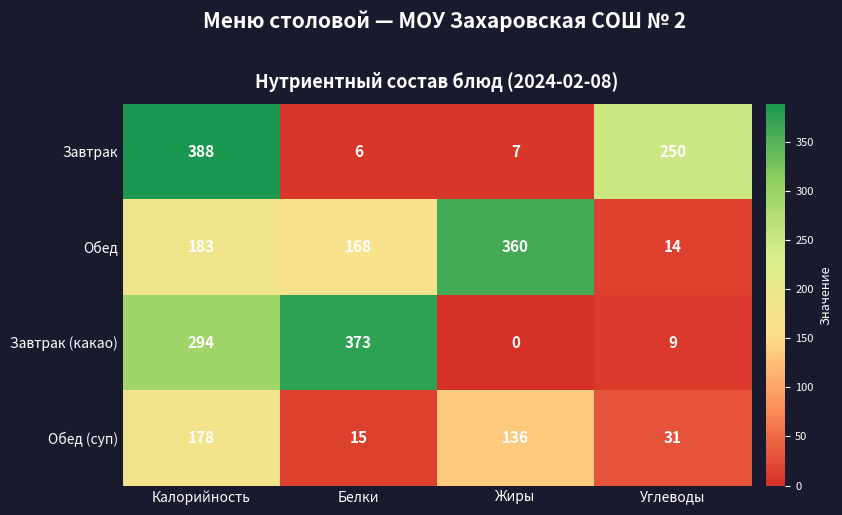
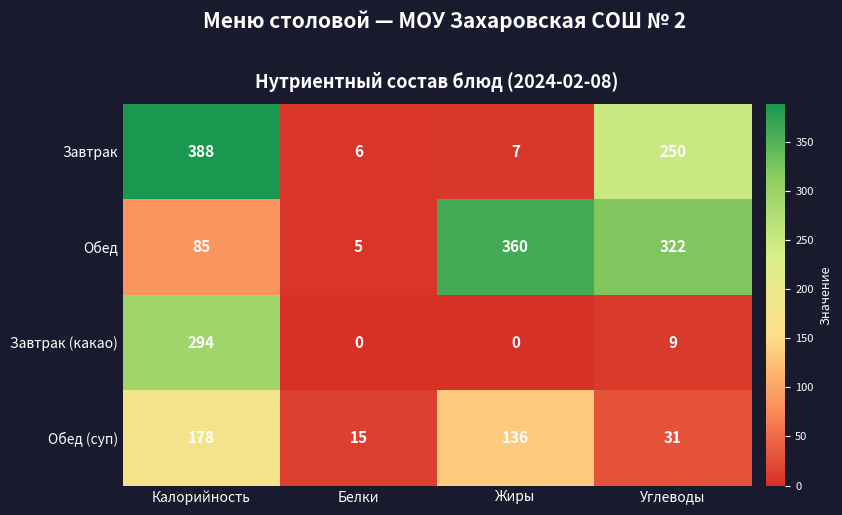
  {
    "Завтрак": {
      "Калорийность": 388,
      "Белки": 6,
      "Жиры": 7,
      "Углеводы": 250
    },
    "Обед": {
-     "Калорийность": 183,
-     "Белки": 168,
+     "Калорийность": 85,
+     "Белки": 5,
      "Жиры": 360,
-     "Углеводы": 14
+     "Углеводы": 322
    },
    "Завтрак (какао)": {
      "Калорийность": 294,
-     "Белки": 373,
+     "Белки": 0,
      "Жиры": 0,
      "Углеводы": 9
    },
    "Обед (суп)": {
      "Калорийность": 178,
      "Белки": 15,
      "Жиры": 136,
      "Углеводы": 31
    }
  }
